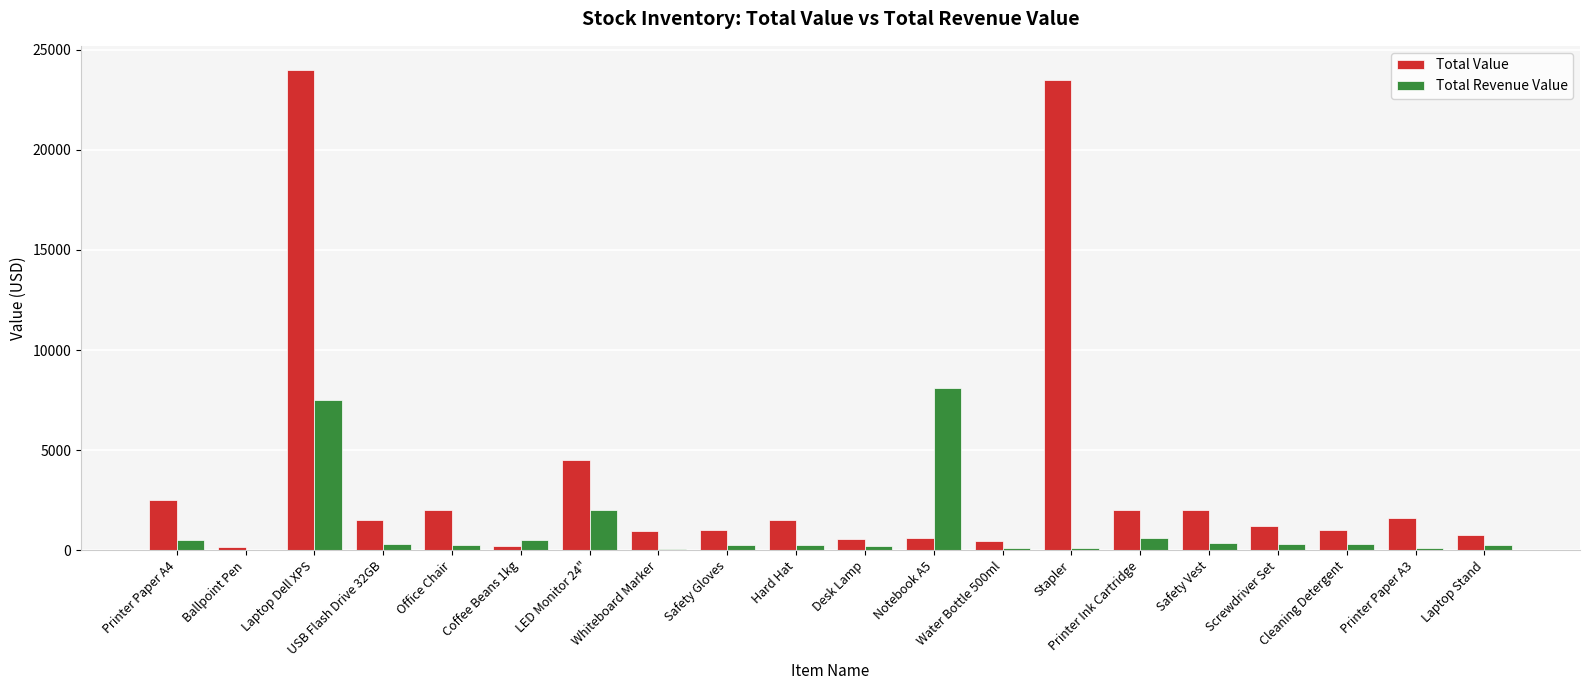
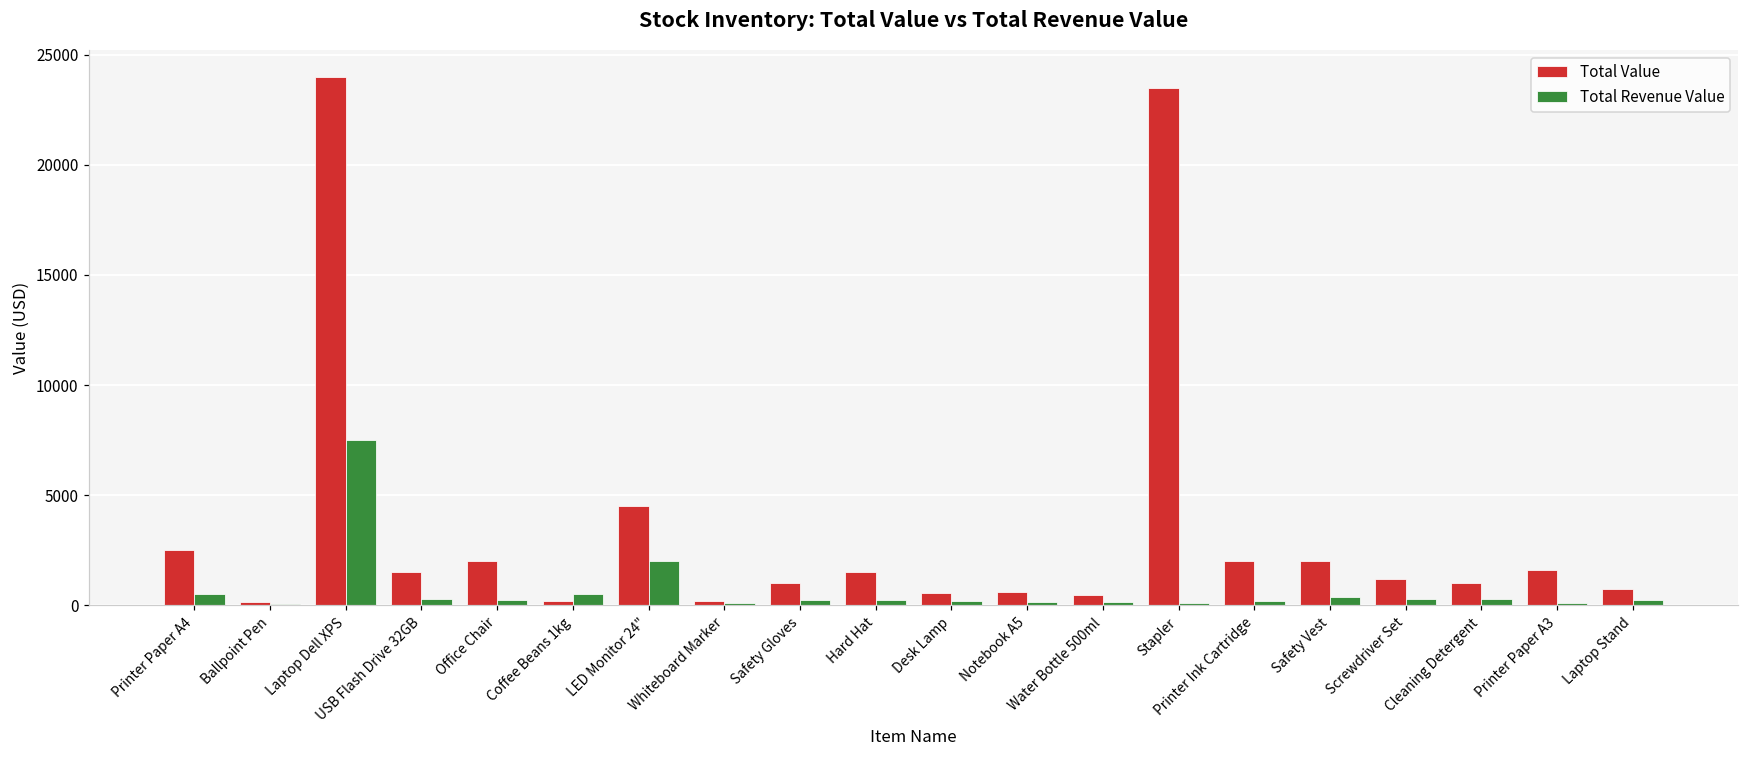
  {
    "Total Value": {
      "Printer Paper A4": 2500,
      "Ballpoint Pen": 200,
      "Laptop Dell XPS": 24000,
      "USB Flash Drive 32GB": 1500,
      "Office Chair": 2000,
      "Coffee Beans 1kg": 200,
      "LED Monitor 24\"": 4500,
-     "Whiteboard Marker": 900,
+     "Whiteboard Marker": 200,
      "Safety Gloves": 1000,
      "Hard Hat": 1500,
      "Desk Lamp": 500,
      "Notebook A5": 600,
      "Water Bottle 500ml": 500,
      "Stapler": 23500,
      "Printer Ink Cartridge": 2000,
      "Safety Vest": 2000,
      "Screwdriver Set": 1200,
      "Cleaning Detergent": 1000,
      "Printer Paper A3": 1600,
      "Laptop Stand": 800
    },
    "Total Revenue Value": {
      "Printer Paper A4": 500,
      "Laptop Dell XPS": 7500,
      "USB Flash Drive 32GB": 300,
      "Office Chair": 200,
      "Coffee Beans 1kg": 500,
      "LED Monitor 24\"": 2000,
      "Safety Gloves": 300,
      "Hard Hat": 300,
      "Desk Lamp": 200,
-     "Notebook A5": 8100,
+     "Notebook A5": 200,
      "Water Bottle 500ml": 100,
-     "Printer Ink Cartridge": 600,
+     "Printer Ink Cartridge": 200,
      "Safety Vest": 400,
      "Screwdriver Set": 300,
      "Cleaning Detergent": 300,
      "Laptop Stand": 300
    }
  }
